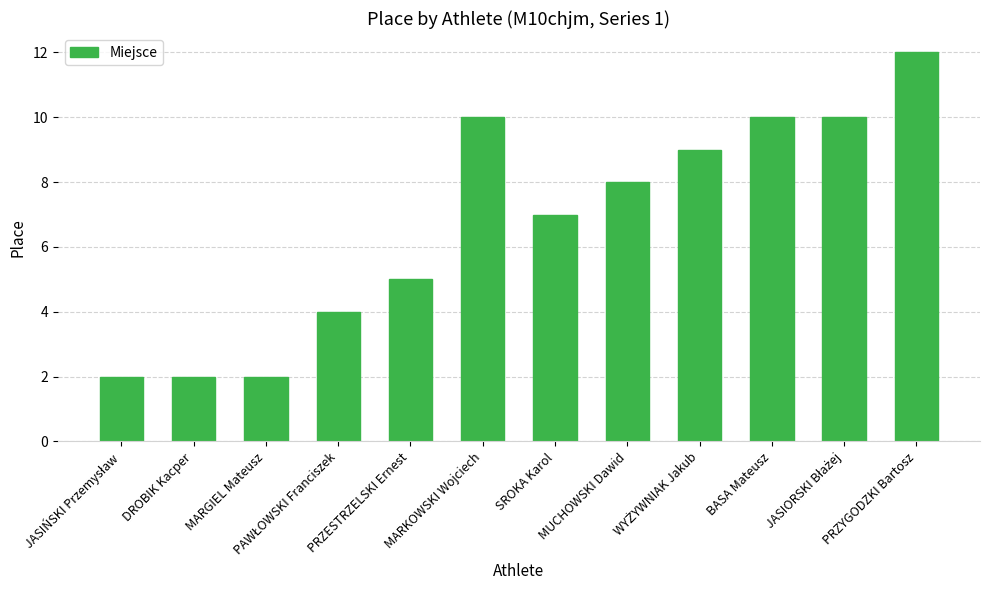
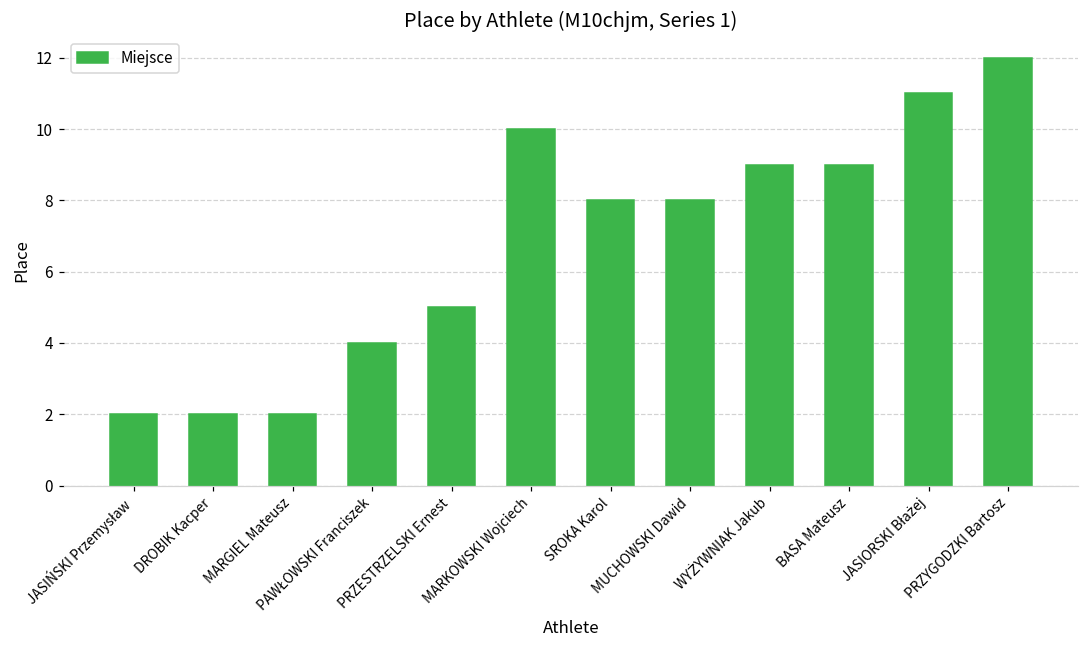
  {
    "JASIŃSKI Przemysław": 2,
    "DROBIK Kacper": 2,
    "MARGIEL Mateusz": 2,
    "PAWŁOWSKI Franciszek": 4,
    "PRZESTRZELSKI Ernest": 5,
    "MARKOWSKI Wojciech": 10,
-   "SROKA Karol": 7,
+   "SROKA Karol": 8,
    "MUCHOWSKI Dawid": 8,
    "WYŻYWNIAK Jakub": 9,
-   "BASA Mateusz": 10,
-   "JASIORSKI Błażej": 10,
+   "BASA Mateusz": 9,
+   "JASIORSKI Błażej": 11,
    "PRZYGODZKI Bartosz": 12
  }
